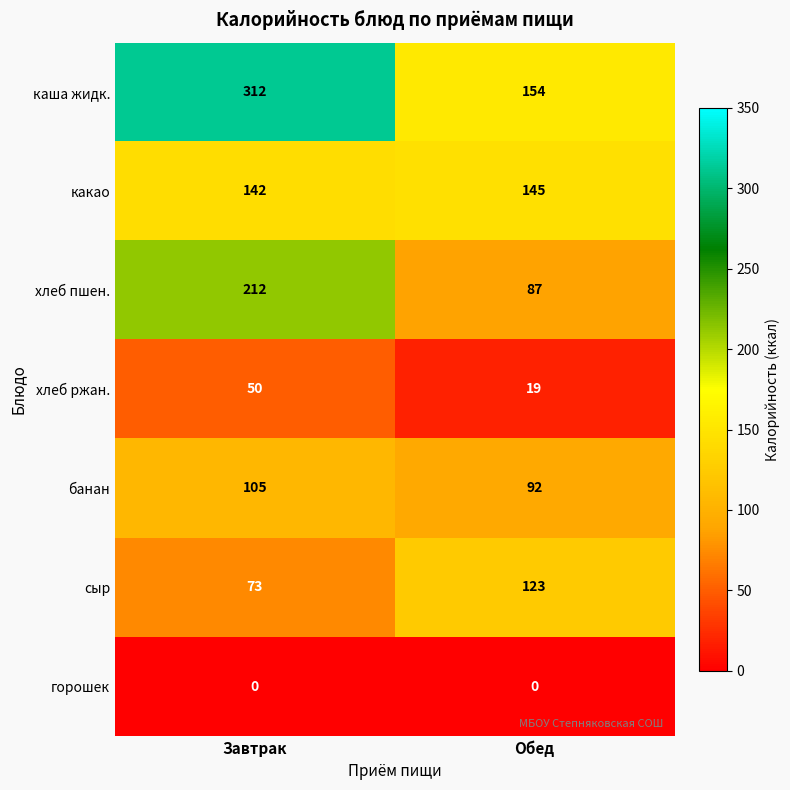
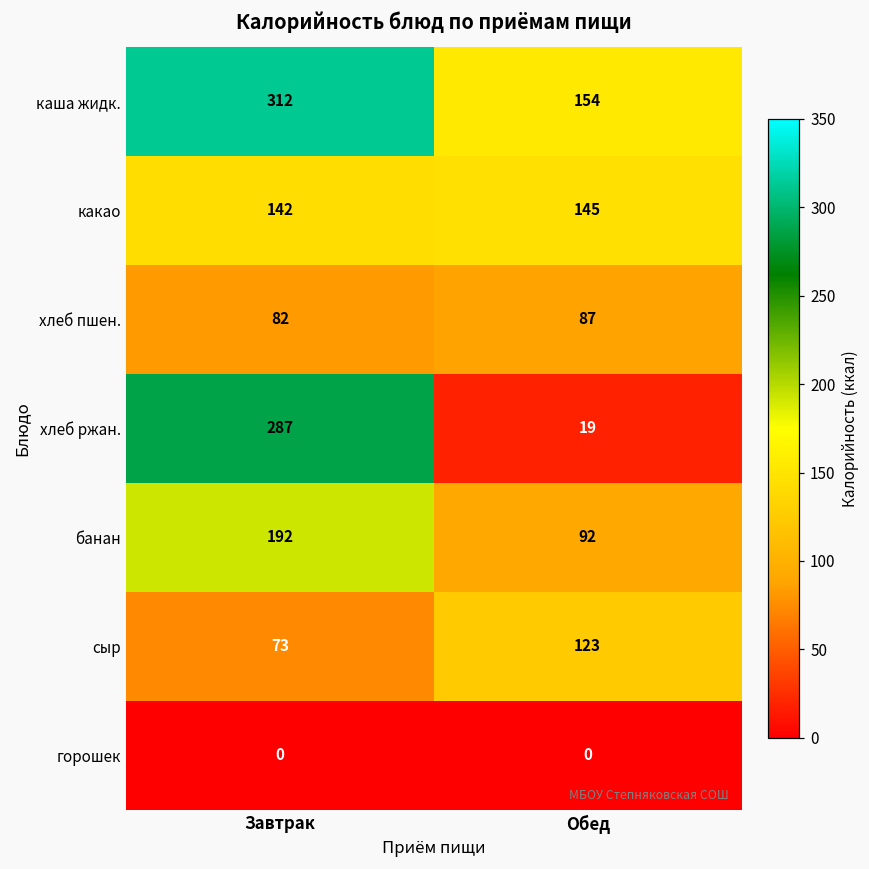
  {
    "каша жидк.": {
      "Завтрак": 312,
      "Обед": 154
    },
    "какао": {
      "Завтрак": 142,
      "Обед": 145
    },
    "хлеб пшен.": {
-     "Завтрак": 212,
+     "Завтрак": 82,
      "Обед": 87
    },
    "хлеб ржан.": {
-     "Завтрак": 50,
+     "Завтрак": 287,
      "Обед": 19
    },
    "банан": {
-     "Завтрак": 105,
+     "Завтрак": 192,
      "Обед": 92
    },
    "сыр": {
      "Завтрак": 73,
      "Обед": 123
    },
    "горошек": {
      "Завтрак": 0
    }
  }
